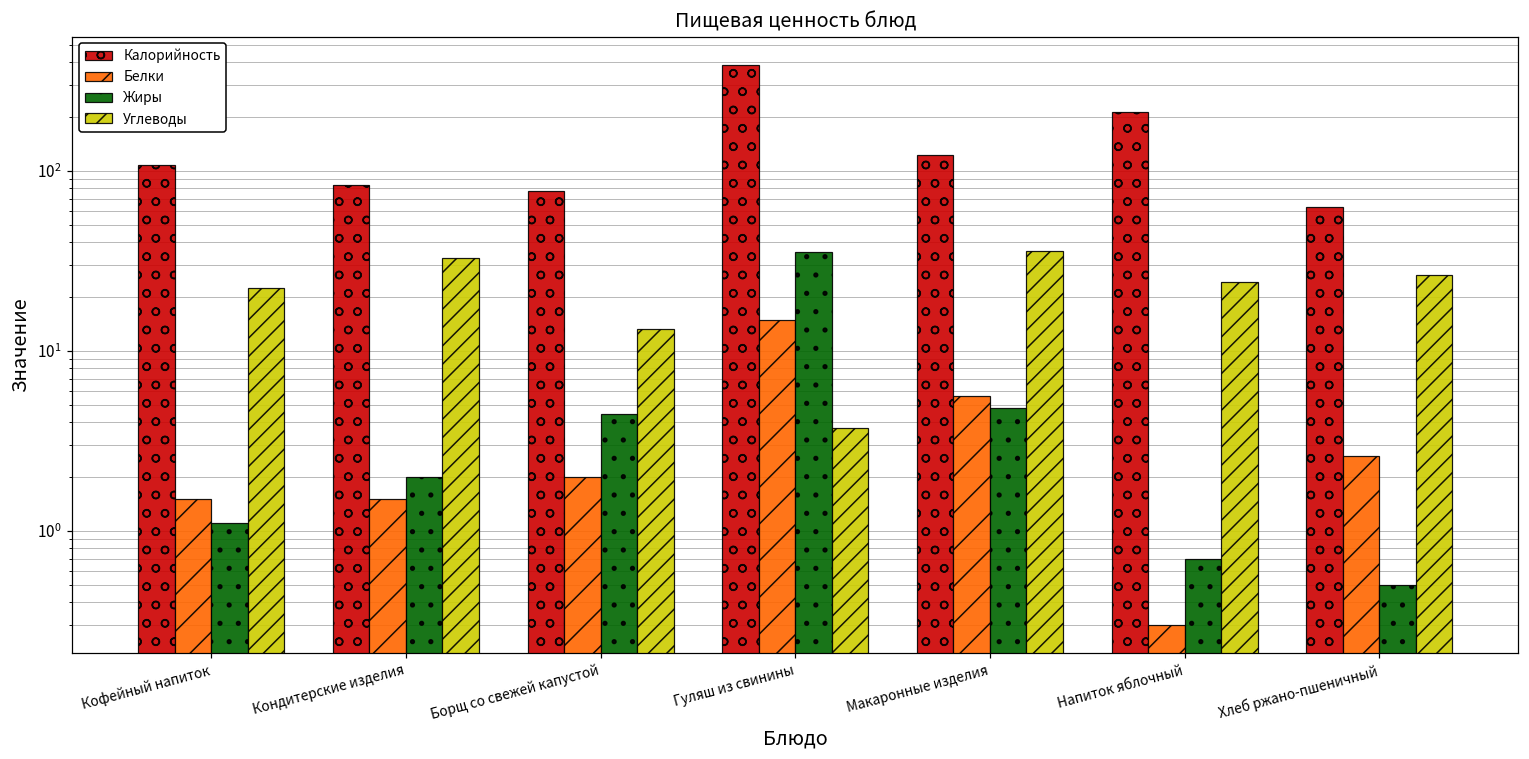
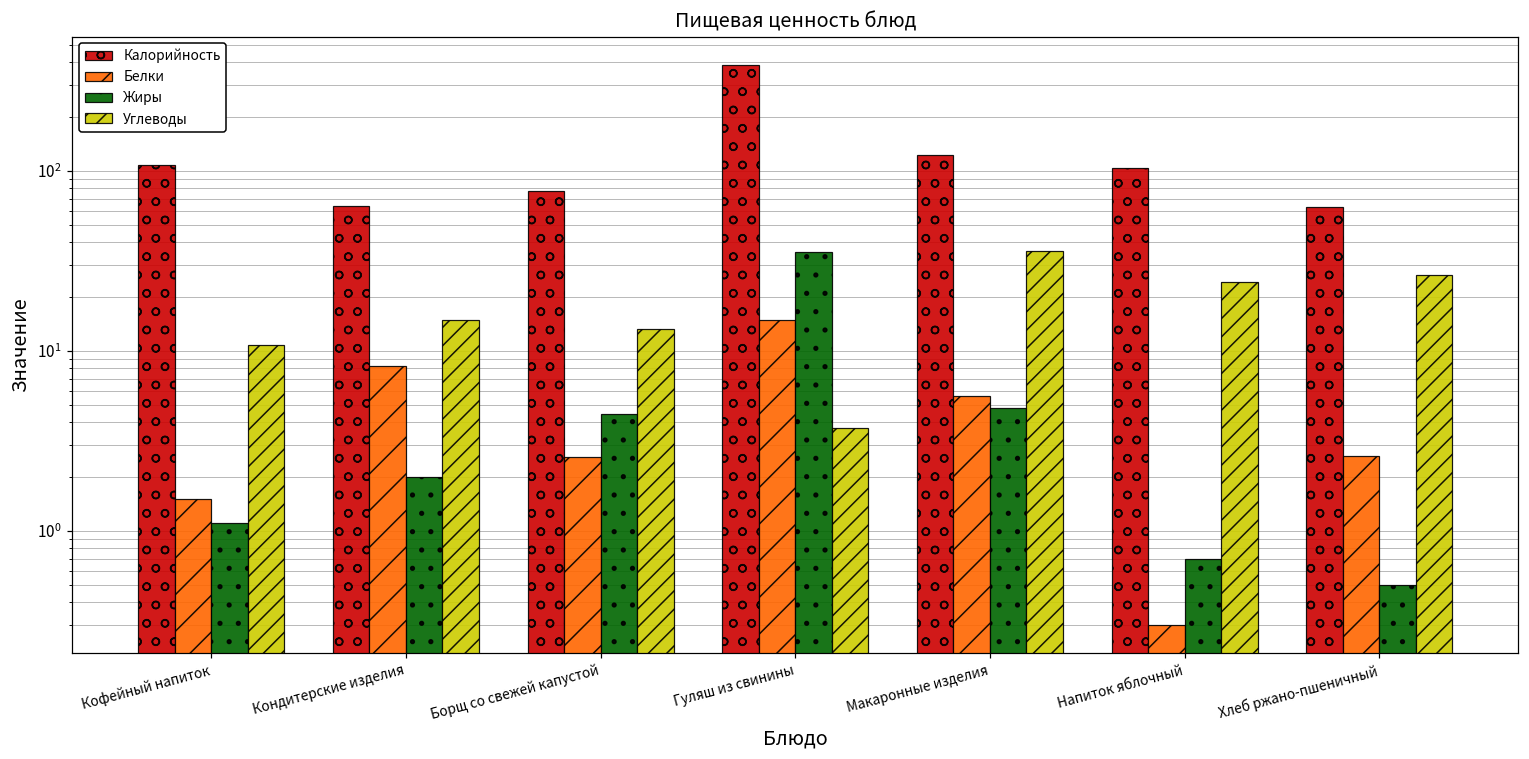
  {
    "Калорийность": {
      "Кофейный напиток": 110,
-     "Кондитерские изделия": 80,
+     "Кондитерские изделия": 64,
      "Борщ со свежей капустой": 80,
      "Гуляш из свинины": 390,
      "Макаронные изделия": 120,
-     "Напиток яблочный": 210,
+     "Напиток яблочный": 100,
      "Хлеб ржано-пшеничный": 63
    },
    "Белки": {
      "Кофейный напиток": 1.5,
-     "Кондитерские изделия": 1.5,
-     "Борщ со свежей капустой": 2.0,
+     "Кондитерские изделия": 8,
+     "Борщ со свежей капустой": 2.6,
      "Гуляш из свинины": 15,
      "Макаронные изделия": 5.6,
      "Напиток яблочный": 0.3,
      "Хлеб ржано-пшеничный": 2.6
    },
    "Жиры": {
      "Кофейный напиток": 1.1,
      "Кондитерские изделия": 2.0,
      "Борщ со свежей капустой": 4.5,
      "Гуляш из свинины": 35,
      "Макаронные изделия": 4.8,
      "Напиток яблочный": 0.7,
      "Хлеб ржано-пшеничный": 0.5
    },
    "Углеводы": {
-     "Кофейный напиток": 22,
-     "Кондитерские изделия": 33,
+     "Кофейный напиток": 11,
+     "Кондитерские изделия": 15,
      "Борщ со свежей капустой": 13,
      "Гуляш из свинины": 3.7,
      "Макаронные изделия": 36,
      "Напиток яблочный": 24,
      "Хлеб ржано-пшеничный": 26
    }
  }
